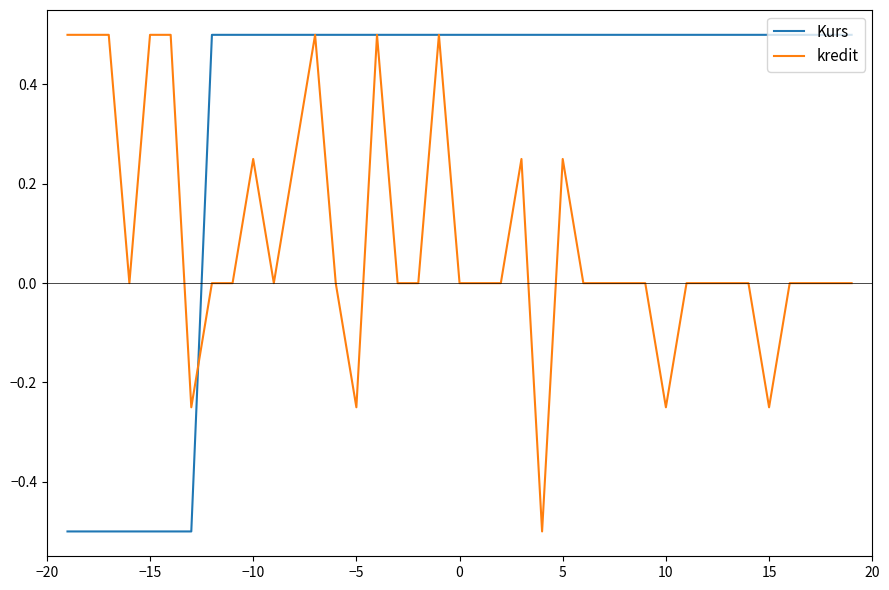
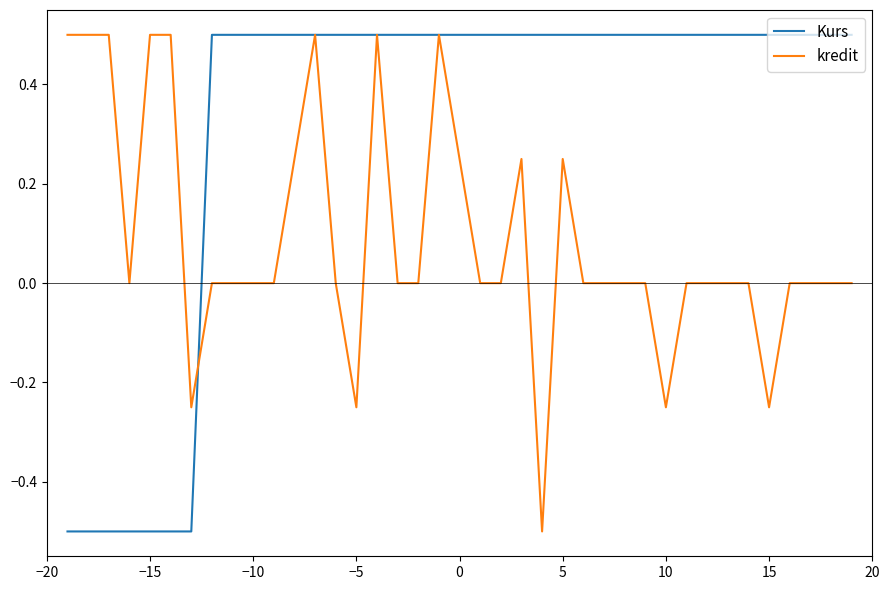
  {
    "Kurs": {
      "−15": -0.50,
      "−10": 0.50,
      "−5": 0.50,
      "0": 0.50,
      "5": 0.50,
      "10": 0.50
    },
    "kredit": {
      "−15": 0.50,
-     "−10": 0.25,
+     "−10": 0.00,
      "−5": -0.25,
-     "0": 0.00,
+     "0": 0.25,
      "5": 0.25,
      "10": -0.25,
      "15": -0.25
    }
  }
